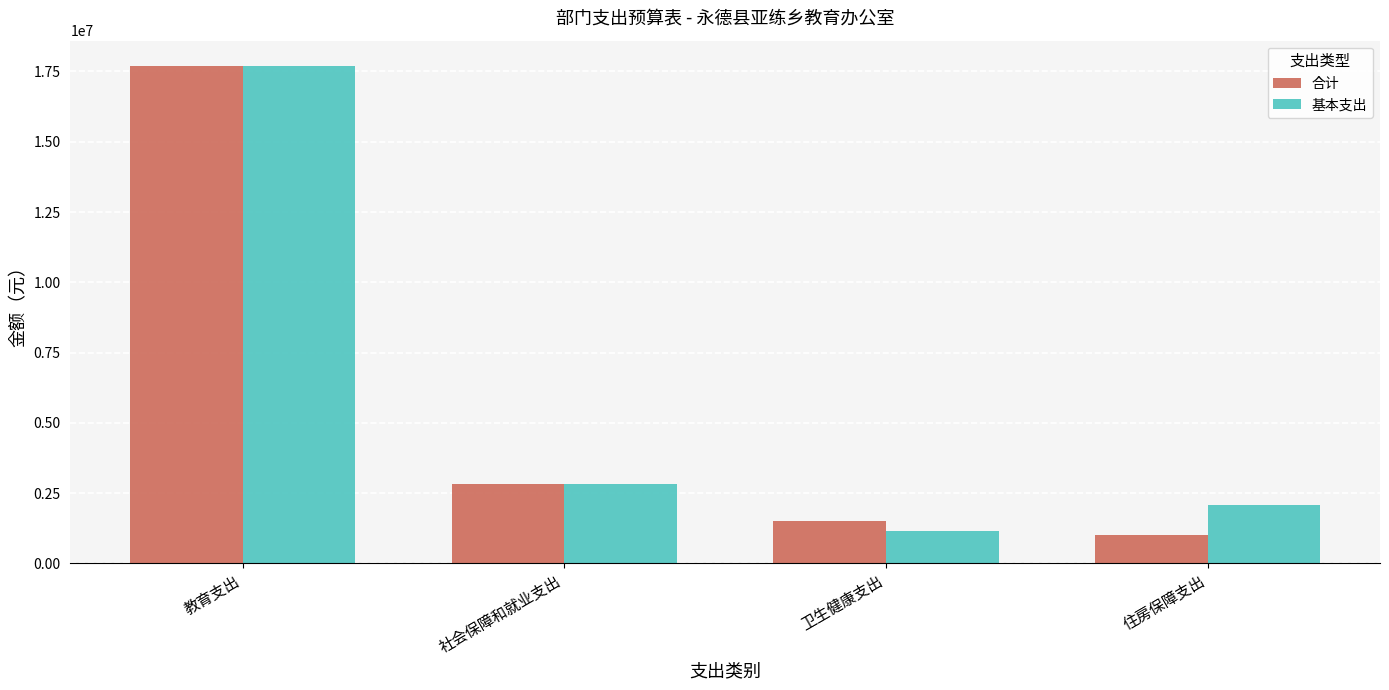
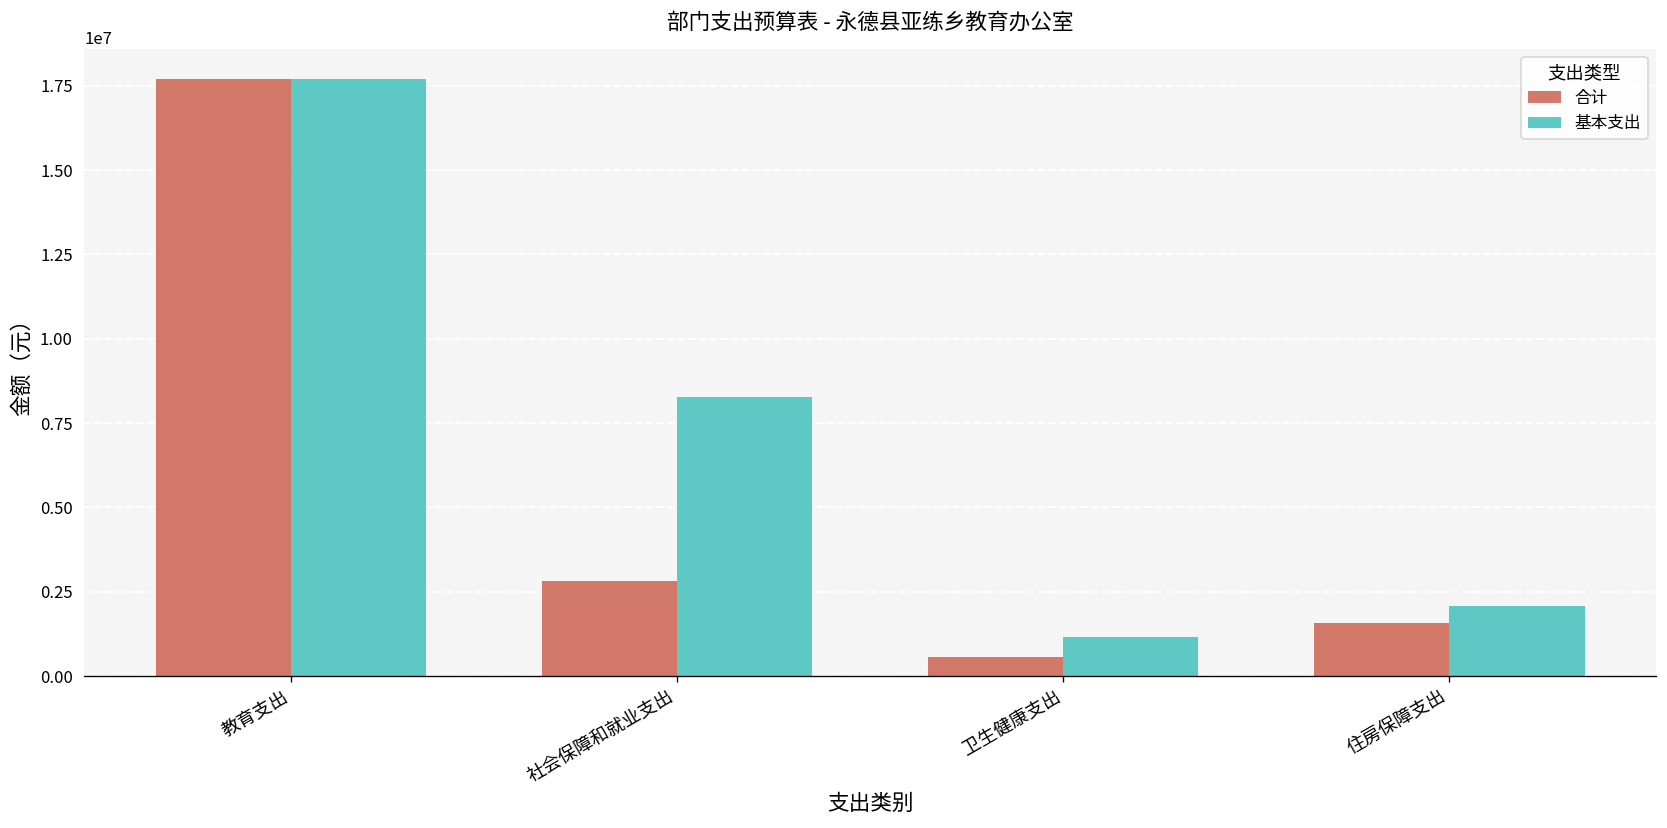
  {
    "合计": {
      "教育支出": 17700000,
      "社会保障和就业支出": 2800000,
-     "卫生健康支出": 1500000,
-     "住房保障支出": 1000000
+     "卫生健康支出": 600000,
+     "住房保障支出": 1600000
    },
    "基本支出": {
      "教育支出": 17700000,
-     "社会保障和就业支出": 2800000,
+     "社会保障和就业支出": 8300000,
      "卫生健康支出": 1200000,
      "住房保障支出": 2100000
    }
  }
